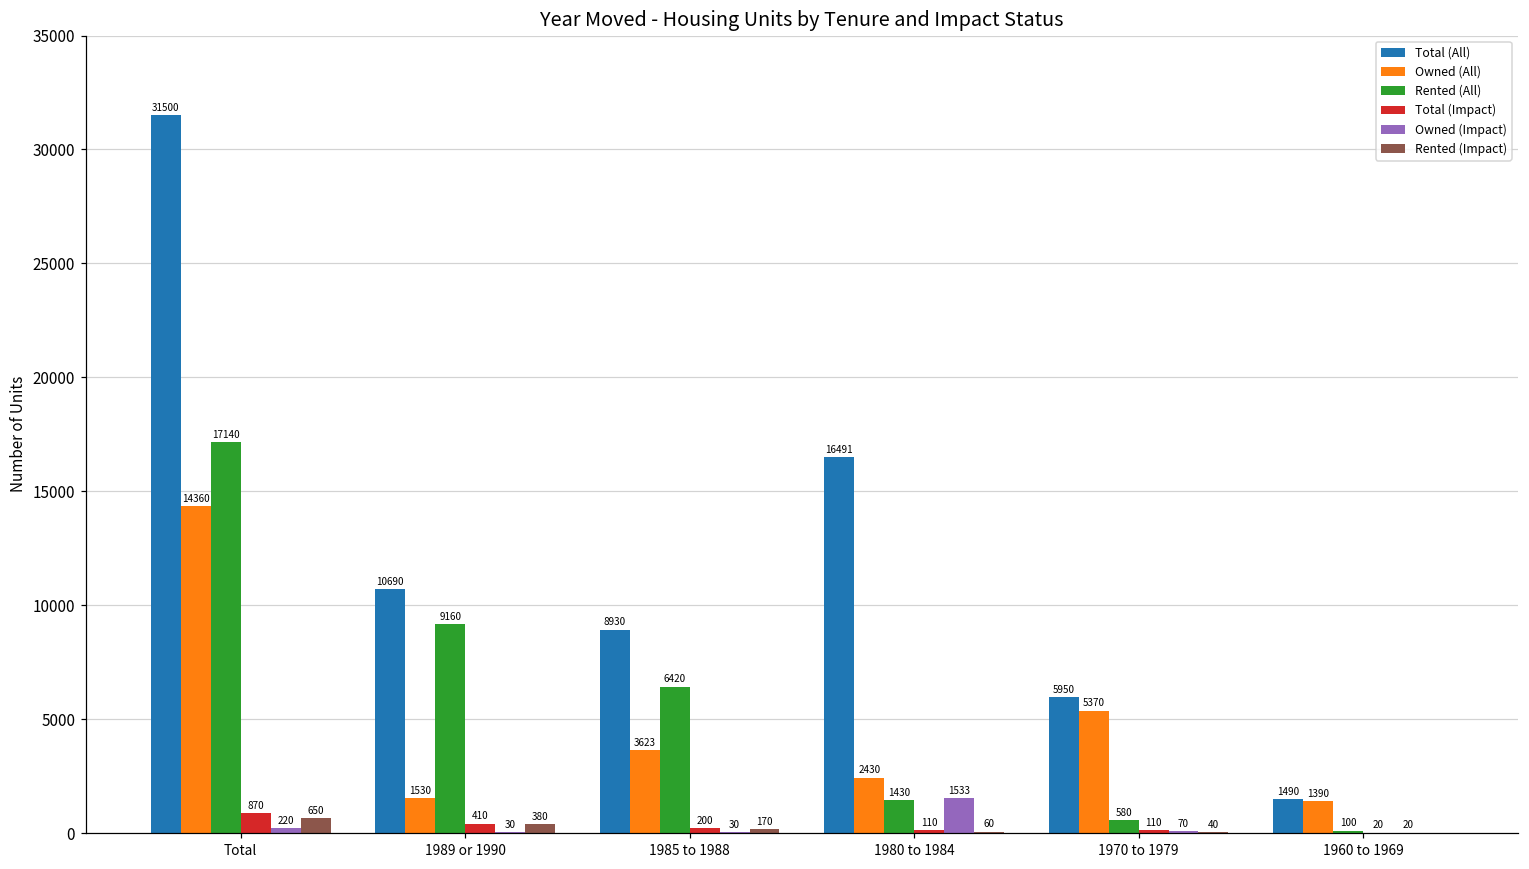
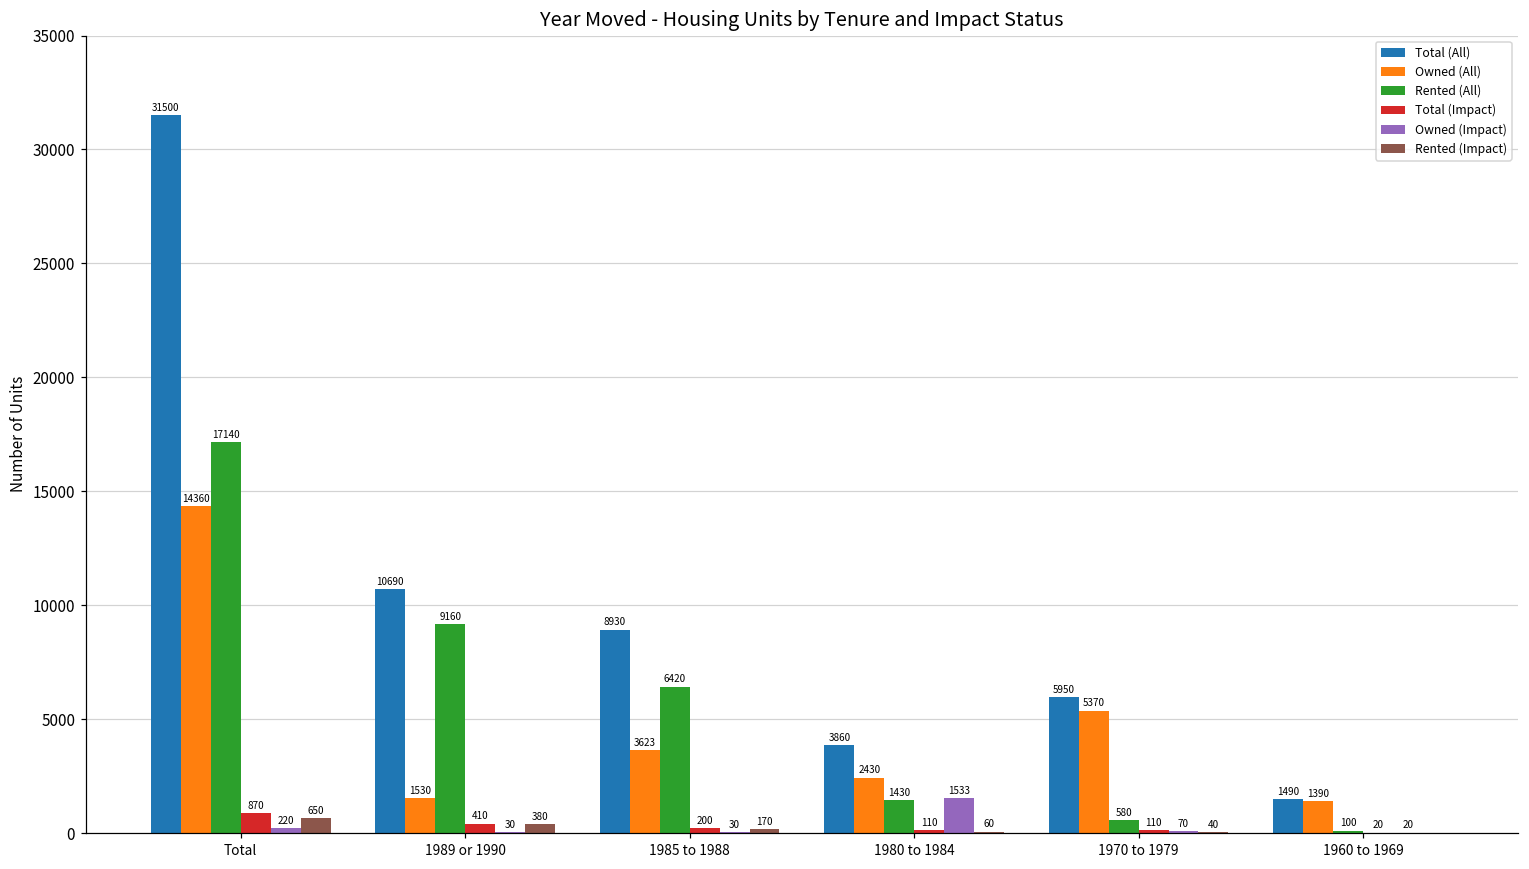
  {
    "Total (All)": {
      "Total": 31500,
      "1989 or 1990": 10690,
      "1985 to 1988": 8930,
-     "1980 to 1984": 16491,
+     "1980 to 1984": 3860,
      "1970 to 1979": 5950,
      "1960 to 1969": 1490
    },
    "Owned (All)": {
      "Total": 14360,
      "1989 or 1990": 1530,
      "1985 to 1988": 3623,
      "1980 to 1984": 2430,
      "1970 to 1979": 5370,
      "1960 to 1969": 1390
    },
    "Rented (All)": {
      "Total": 17140,
      "1989 or 1990": 9160,
      "1985 to 1988": 6420,
      "1980 to 1984": 1430,
      "1970 to 1979": 580,
      "1960 to 1969": 100
    },
    "Total (Impact)": {
      "Total": 870,
      "1989 or 1990": 410,
      "1985 to 1988": 200,
      "1980 to 1984": 110,
      "1970 to 1979": 110,
      "1960 to 1969": 20
    },
    "Owned (Impact)": {
      "Total": 220,
      "1989 or 1990": 30,
      "1985 to 1988": 30,
      "1980 to 1984": 1533,
      "1970 to 1979": 70,
      "1960 to 1969": 20
    },
    "Rented (Impact)": {
      "Total": 650,
      "1989 or 1990": 380,
      "1985 to 1988": 170,
      "1980 to 1984": 60,
      "1970 to 1979": 40
    }
  }
